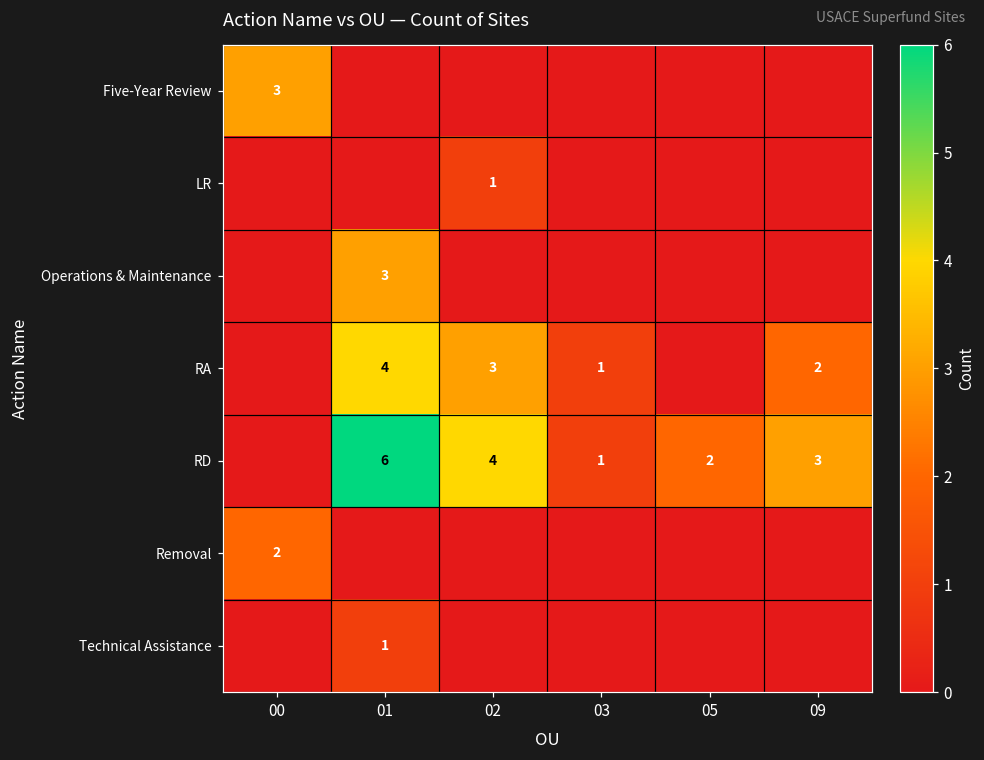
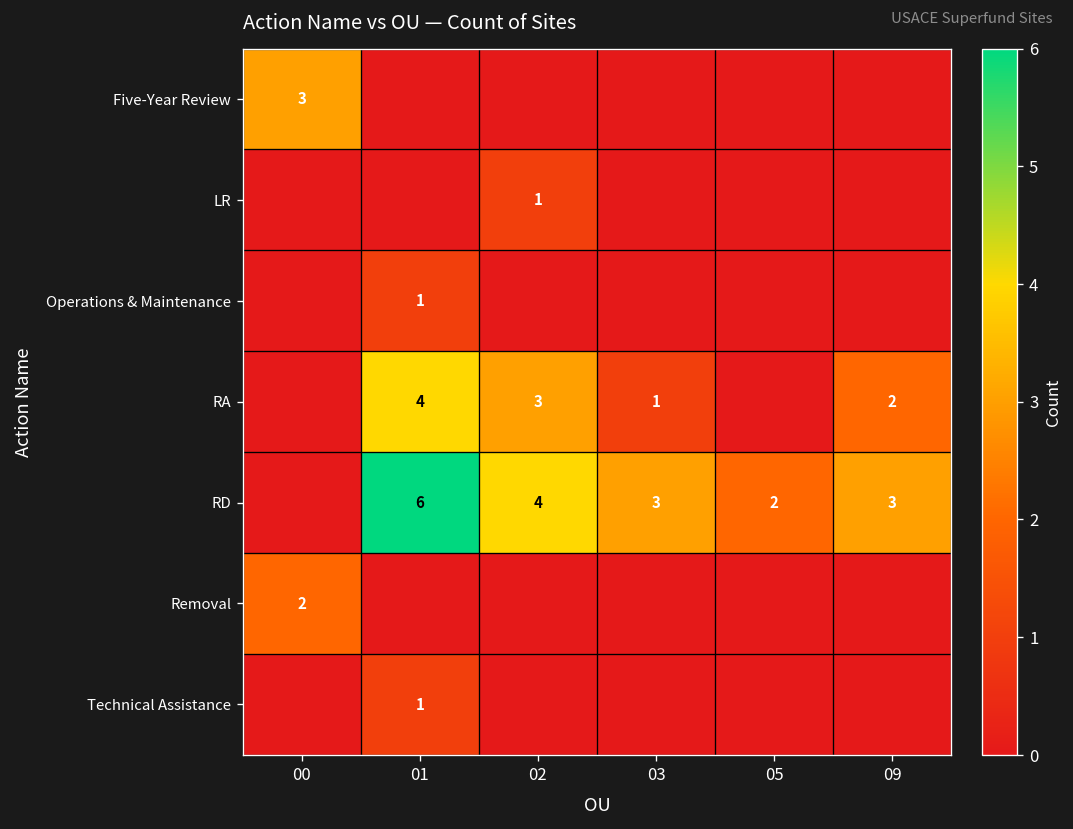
  {
    "Five-Year Review": {
      "00": 3
    },
    "LR": {
      "02": 1
    },
    "Operations & Maintenance": {
-     "01": 3
+     "01": 1
    },
    "RA": {
      "01": 4,
      "02": 3,
      "03": 1,
      "09": 2
    },
    "RD": {
      "01": 6,
      "02": 4,
-     "03": 1,
+     "03": 3,
      "05": 2,
      "09": 3
    },
    "Removal": {
      "00": 2
    },
    "Technical Assistance": {
      "01": 1
    }
  }
